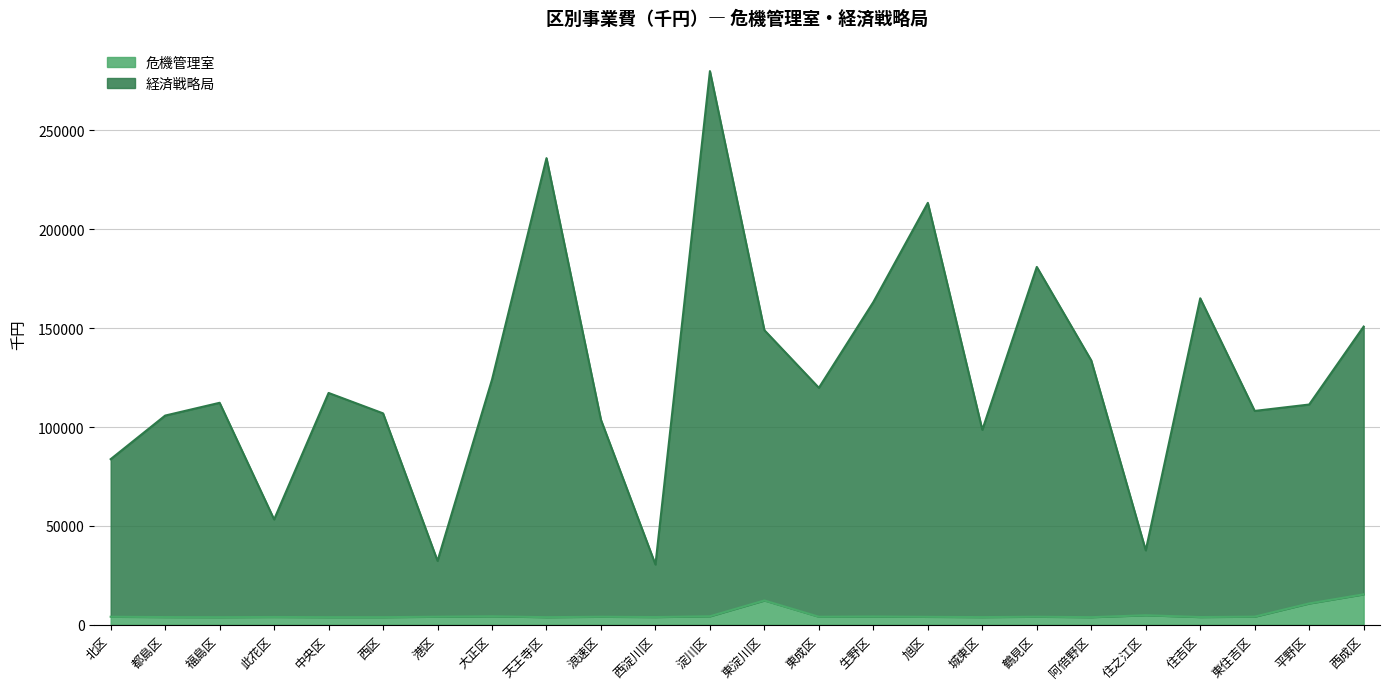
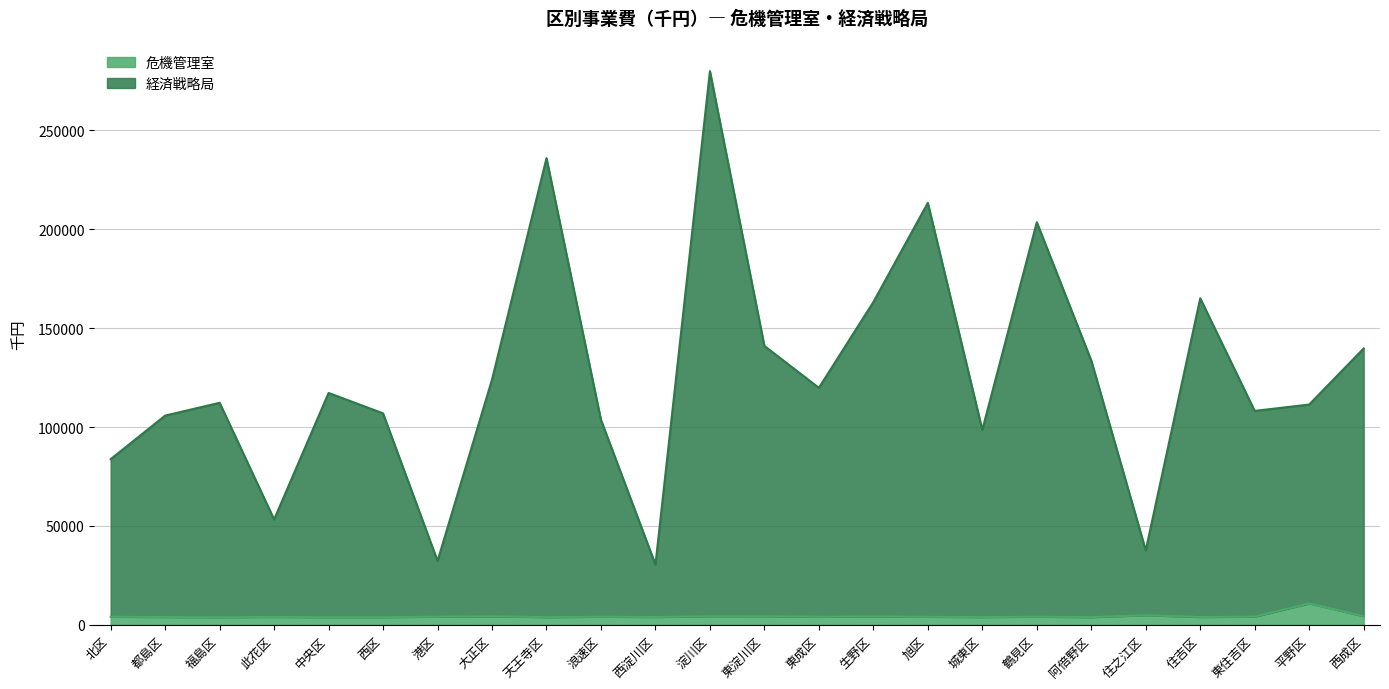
  {
    "危機管理室": {
      "北区": 4000,
      "都島区": 4000,
      "福島区": 4000,
      "此花区": 4000,
      "中央区": 4000,
      "西区": 4000,
      "港区": 4000,
      "大正区": 4000,
      "天王寺区": 4000,
      "浪速区": 4000,
      "西淀川区": 4000,
      "淀川区": 4000,
-     "東淀川区": 12000,
+     "東淀川区": 4000,
      "東成区": 4000,
      "生野区": 4000,
      "旭区": 4000,
      "城東区": 4000,
      "鶴見区": 4000,
      "阿倍野区": 4000,
      "住之江区": 5000,
      "住吉区": 4000,
      "東住吉区": 4000,
      "平野区": 11000,
-     "西成区": 15000
+     "西成区": 4000
    },
    "経済戦略局": {
      "北区": 80000,
      "都島区": 102000,
      "福島区": 108000,
      "此花区": 49000,
      "中央区": 113000,
      "西区": 103000,
      "港区": 28000,
      "大正区": 120000,
      "天王寺区": 232000,
      "浪速区": 100000,
      "西淀川区": 27000,
      "淀川区": 276000,
      "東淀川区": 137000,
      "東成区": 116000,
      "生野区": 159000,
      "旭区": 209000,
      "城東区": 95000,
-     "鶴見区": 177000,
+     "鶴見区": 200000,
      "阿倍野区": 130000,
      "住之江区": 33000,
      "住吉区": 161000,
      "東住吉区": 104000,
      "平野区": 101000,
      "西成区": 135000
    }
  }
